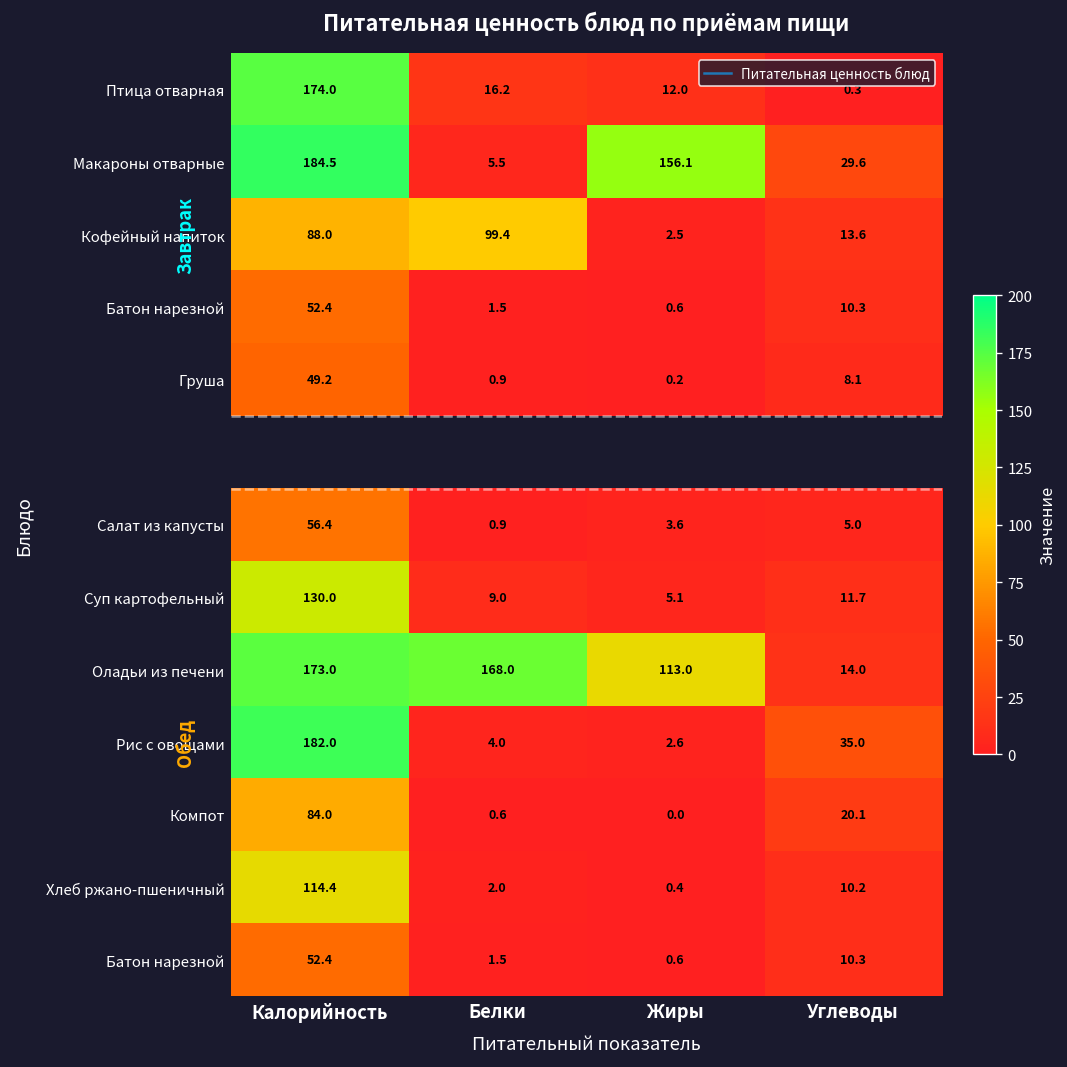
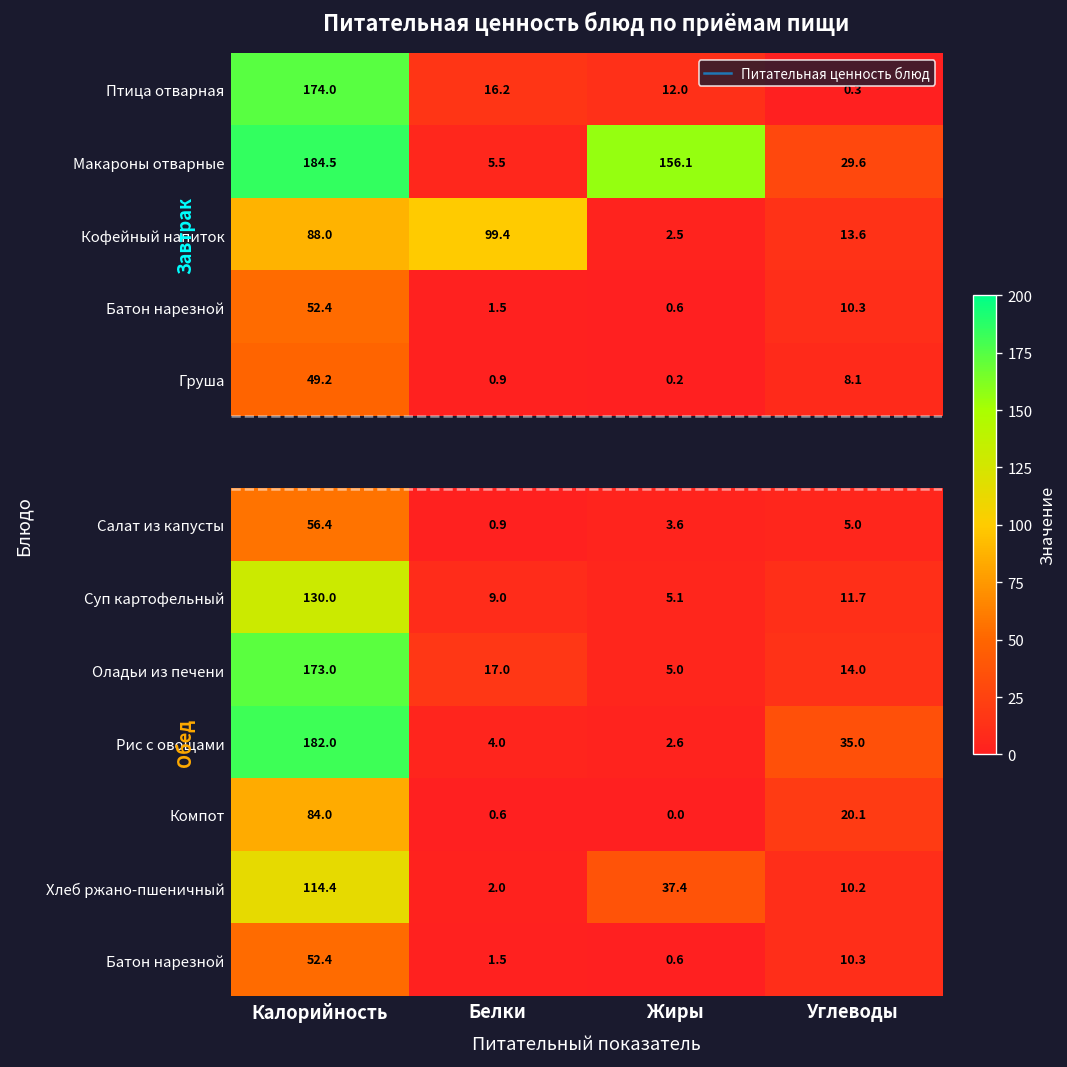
  {
    "Птица отварная": {
      "Калорийность": 174.0,
      "Белки": 16.2,
      "Жиры": 12.0
    },
    "Макароны отварные": {
      "Калорийность": 184.5,
      "Белки": 5.5,
      "Жиры": 156.1,
      "Углеводы": 29.6
    },
    "Кофейный напиток": {
      "Калорийность": 88.0,
      "Белки": 99.4,
      "Жиры": 2.5,
      "Углеводы": 13.6
    },
    "Груша": {
      "Калорийность": 49.2,
      "Белки": 0.9,
      "Жиры": 0.2,
      "Углеводы": 8.1
    },
    "Салат из капусты": {
      "Калорийность": 56.4,
      "Белки": 0.9,
      "Жиры": 3.6,
      "Углеводы": 5.0
    },
    "Суп картофельный": {
      "Калорийность": 130.0,
      "Белки": 9.0,
      "Жиры": 5.1,
      "Углеводы": 11.7
    },
    "Оладьи из печени": {
      "Калорийность": 173.0,
-     "Белки": 168.0,
-     "Жиры": 113.0,
+     "Белки": 17.0,
+     "Жиры": 5.0,
      "Углеводы": 14.0
    },
    "Рис с овощами": {
      "Калорийность": 182.0,
      "Белки": 4.0,
      "Жиры": 2.6,
      "Углеводы": 35.0
    },
    "Компот": {
      "Калорийность": 84.0,
      "Белки": 0.6,
      "Жиры": 0.0,
      "Углеводы": 20.1
    },
    "Хлеб ржано-пшеничный": {
      "Калорийность": 114.4,
      "Белки": 2.0,
-     "Жиры": 0.4,
+     "Жиры": 37.4,
      "Углеводы": 10.2
    }
  }
